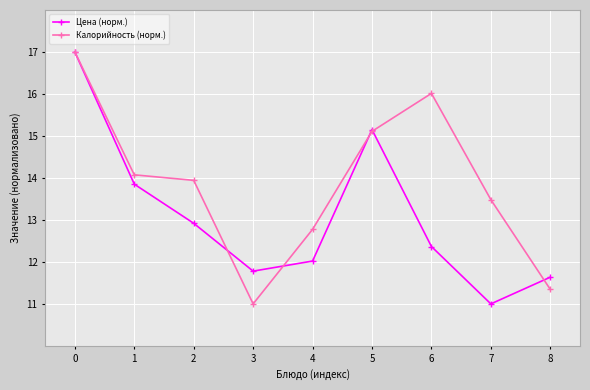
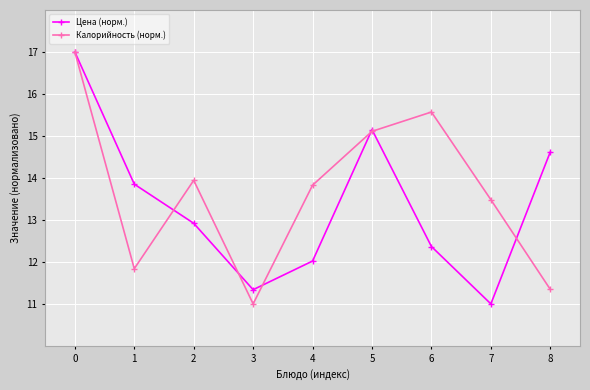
  {
    "Цена (норм.)": {
      "1": 13.9,
      "2": 12.9,
-     "3": 11.8,
+     "3": 11.3,
      "4": 12.0,
      "6": 12.4,
      "7": 11.0,
-     "8": 11.6
+     "8": 14.6
    },
    "Калорийность (норм.)": {
-     "1": 14.1,
+     "1": 11.8,
      "2": 13.9,
      "3": 11.0,
-     "4": 12.8,
-     "6": 16.0,
+     "4": 13.8,
+     "6": 15.6,
      "7": 13.5,
      "8": 11.3
    }
  }
